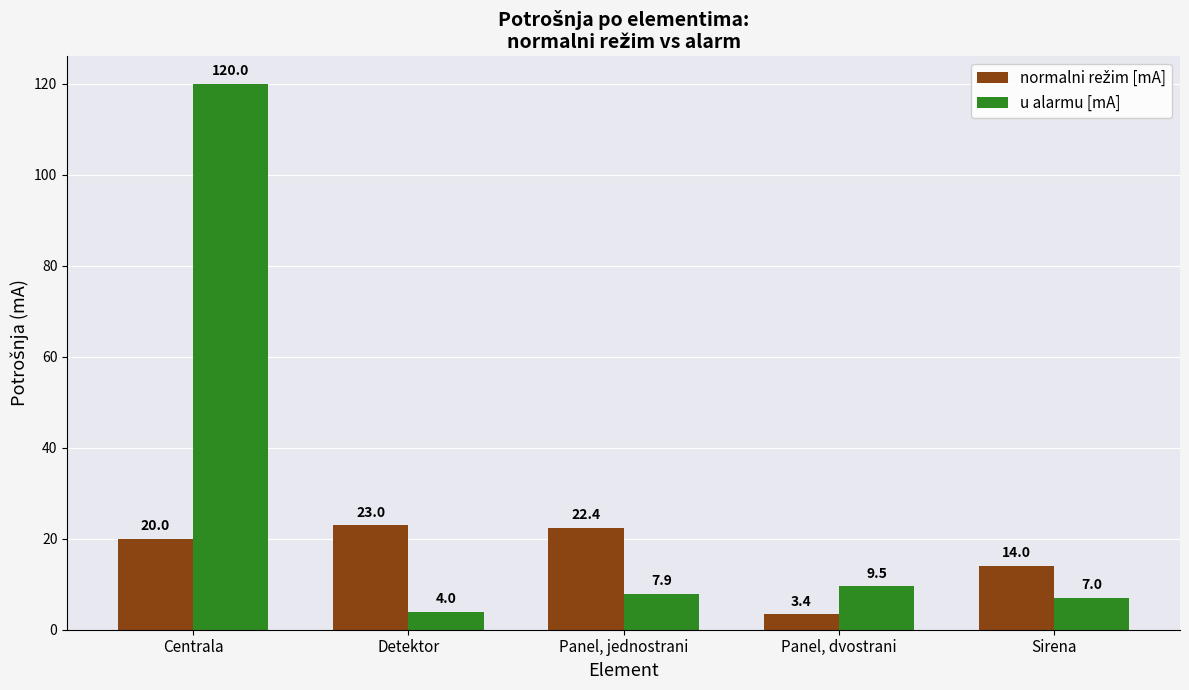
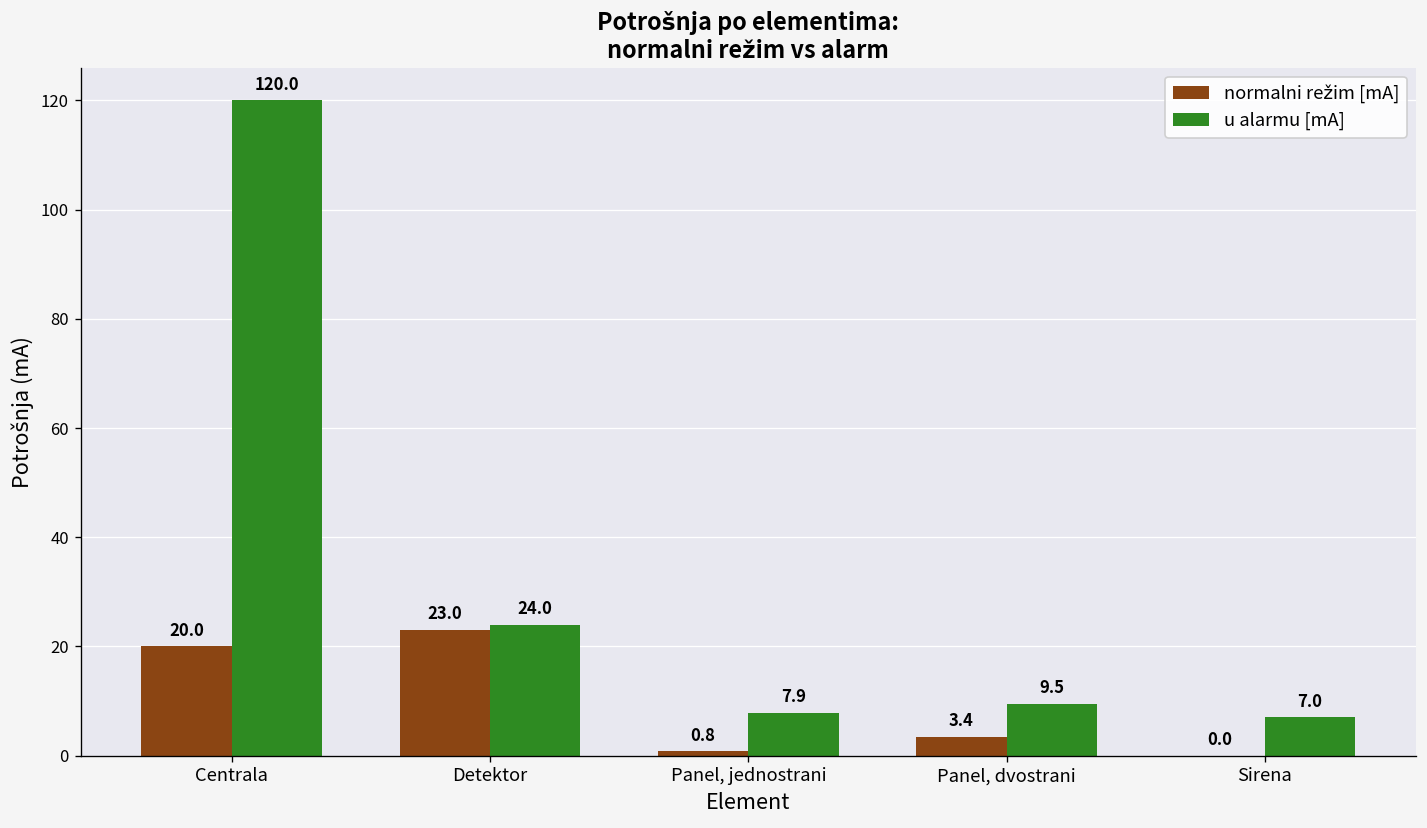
  {
    "normalni režim [mA]": {
      "Centrala": 20.0,
      "Detektor": 23.0,
-     "Panel, jednostrani": 22.4,
+     "Panel, jednostrani": 0.8,
      "Panel, dvostrani": 3.4,
-     "Sirena": 14.0
+     "Sirena": 0.0
    },
    "u alarmu [mA]": {
      "Centrala": 120.0,
-     "Detektor": 4.0,
+     "Detektor": 24.0,
      "Panel, jednostrani": 7.9,
      "Panel, dvostrani": 9.5,
      "Sirena": 7.0
    }
  }
